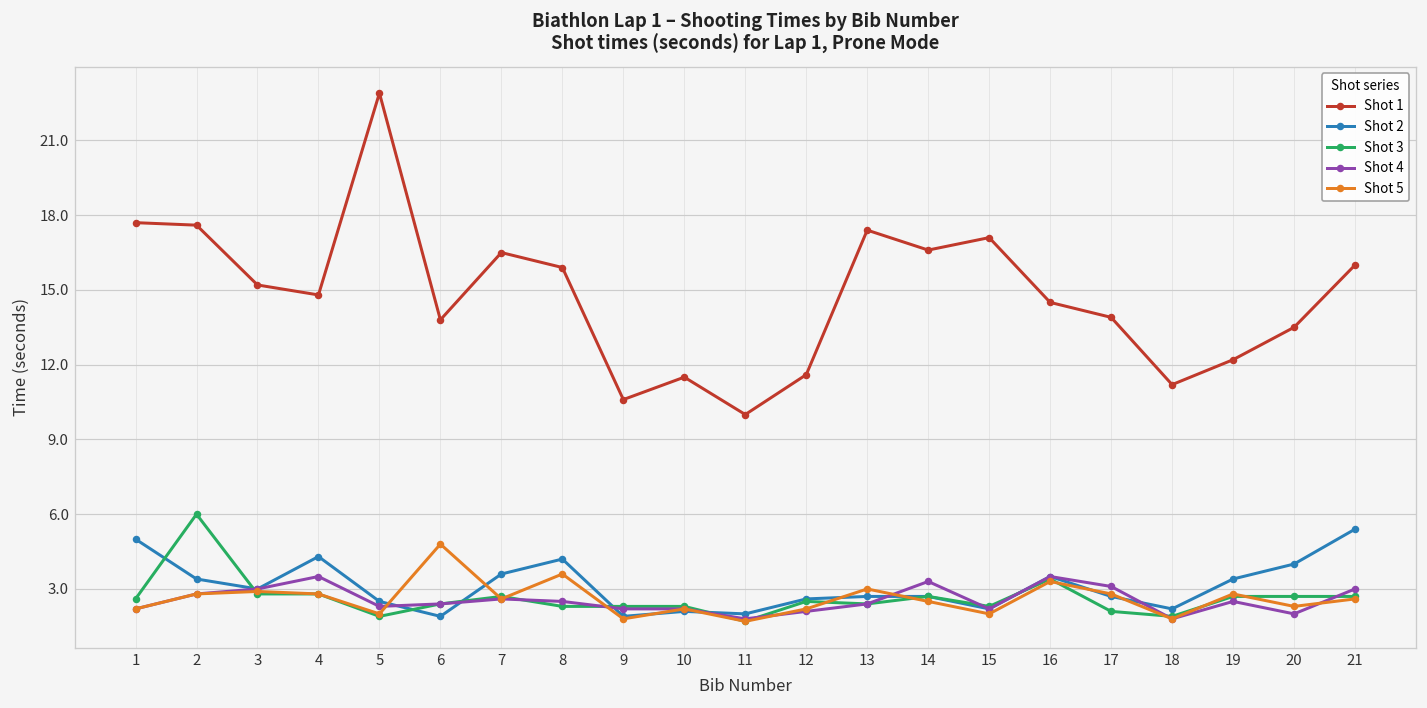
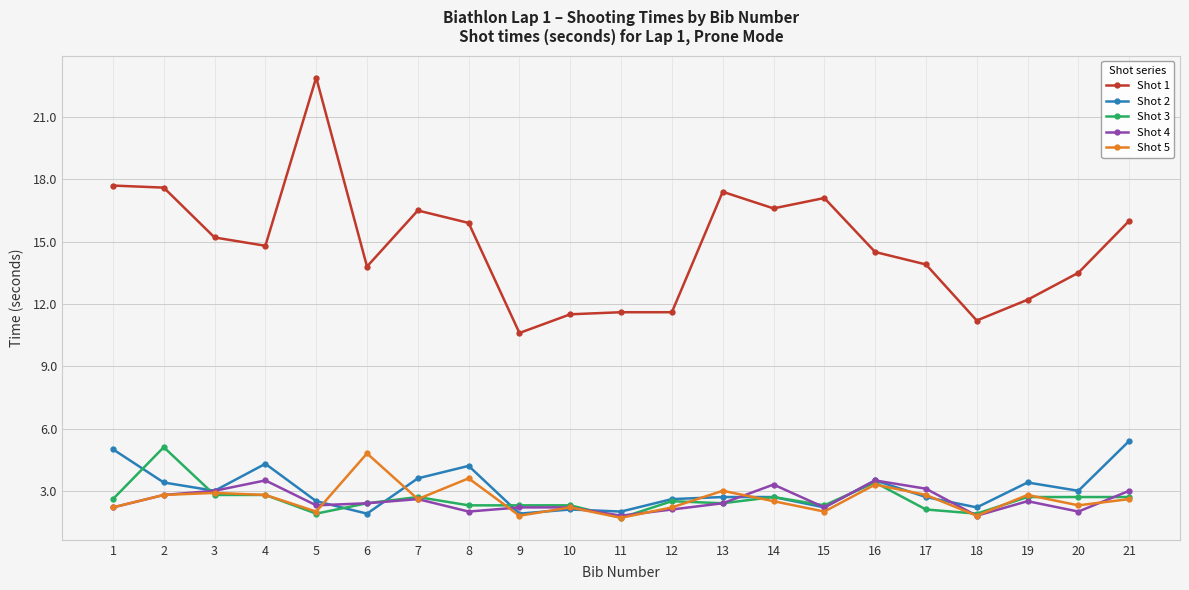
  {
    "Shot 1": {
      "1": 17.7,
      "2": 17.6,
      "3": 15.2,
      "4": 14.8,
      "5": 22.9,
      "6": 13.8,
      "7": 16.5,
      "8": 15.9,
      "9": 10.6,
      "10": 11.5,
-     "11": 10.0,
+     "11": 11.6,
      "12": 11.6,
      "13": 17.4,
      "14": 16.6,
      "15": 17.1,
      "16": 14.5,
      "17": 13.9,
      "18": 11.2,
      "19": 12.2,
      "20": 13.5,
      "21": 16.0
    },
    "Shot 2": {
      "1": 5,
      "2": 3.4,
      "4": 4.3,
      "5": 2.5,
      "6": 2,
      "7": 3.6,
      "8": 4.2,
      "11": 2,
      "13": 2.7,
      "18": 2.2,
      "19": 3.4,
-     "20": 4,
+     "20": 3,
      "21": 5.4
    },
    "Shot 3": {
      "1": 2.6,
-     "2": 6.0,
+     "2": 5.1,
      "8": 2.3,
      "17": 2.1,
      "20": 2.7
    },
    "Shot 4": {
      "4": 3.5,
      "5": 2.3,
-     "8": 2.5,
+     "8": 2.0,
      "14": 3.3,
      "17": 3.1,
      "19": 2.5,
      "20": 2.0,
      "21": 3.0
    },
    "Shot 5": {
      "6": 4.8,
      "8": 3.6,
      "13": 3.0,
      "14": 2.5,
      "15": 2.0,
      "20": 2.3
    }
  }
